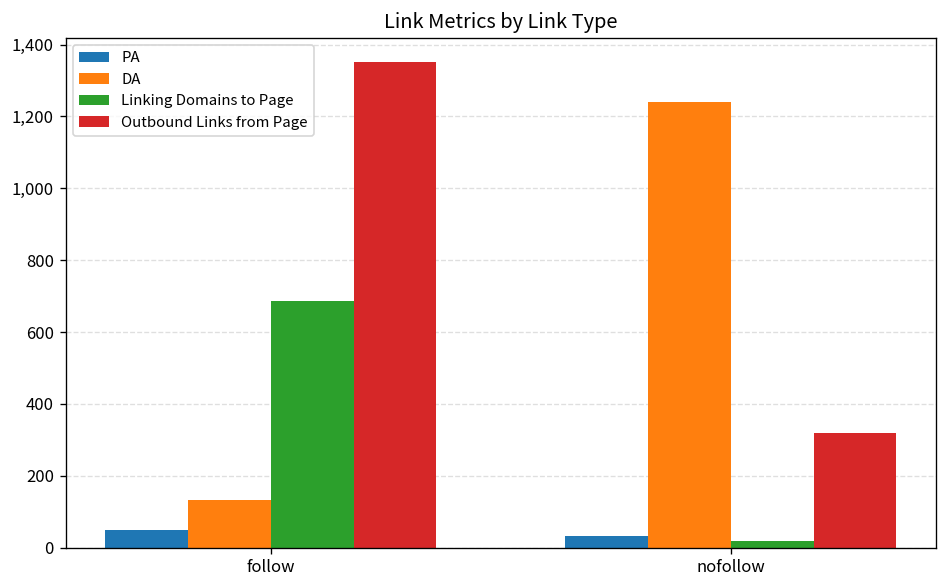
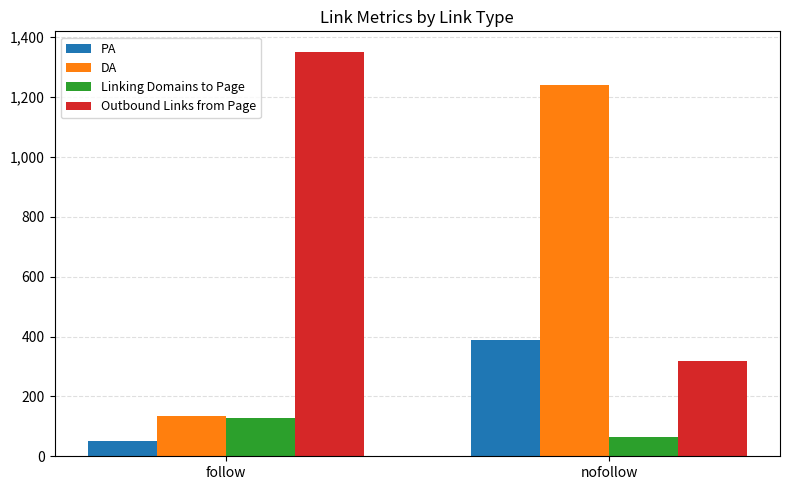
  {
    "PA": {
      "follow": "50",
-     "nofollow": "30"
+     "nofollow": "390"
    },
    "DA": {
      "follow": "130",
      "nofollow": "1,240"
    },
    "Linking Domains to Page": {
-     "follow": "690",
-     "nofollow": "20"
+     "follow": "130",
+     "nofollow": "60"
    },
    "Outbound Links from Page": {
      "follow": "1,350",
      "nofollow": "320"
    }
  }
